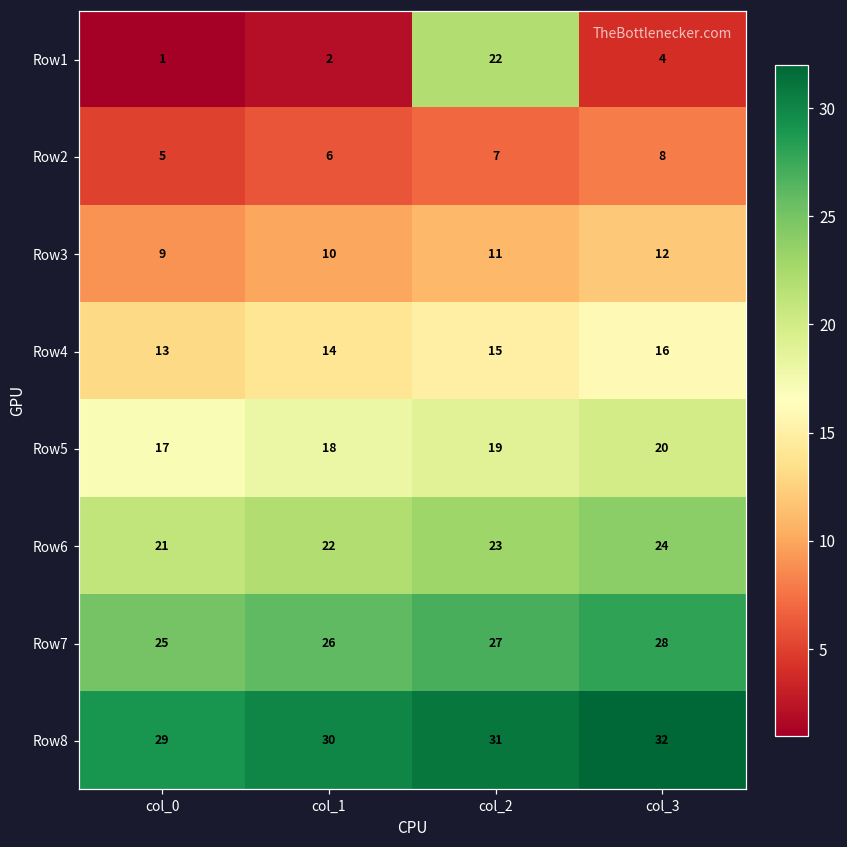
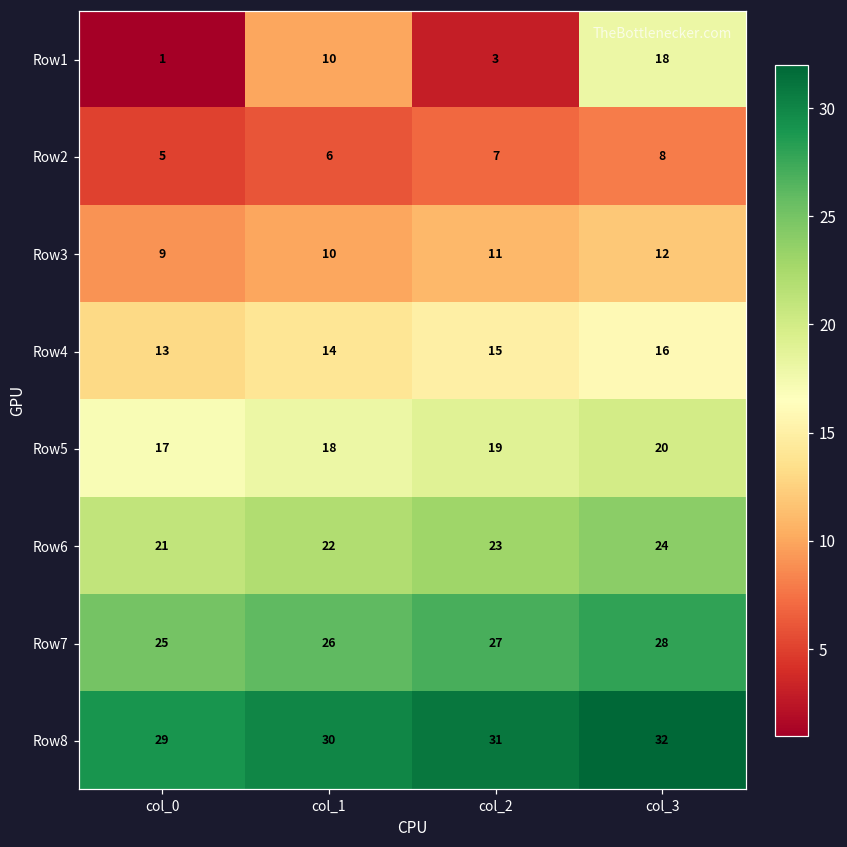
  {
    "Row1": {
      "col_0": 1,
-     "col_1": 2,
-     "col_2": 22,
-     "col_3": 4
+     "col_1": 10,
+     "col_2": 3,
+     "col_3": 18
    },
    "Row2": {
      "col_0": 5,
      "col_1": 6,
      "col_2": 7,
      "col_3": 8
    },
    "Row3": {
      "col_0": 9,
      "col_1": 10,
      "col_2": 11,
      "col_3": 12
    },
    "Row4": {
      "col_0": 13,
      "col_1": 14,
      "col_2": 15,
      "col_3": 16
    },
    "Row5": {
      "col_0": 17,
      "col_1": 18,
      "col_2": 19,
      "col_3": 20
    },
    "Row6": {
      "col_0": 21,
      "col_1": 22,
      "col_2": 23,
      "col_3": 24
    },
    "Row7": {
      "col_0": 25,
      "col_1": 26,
      "col_2": 27,
      "col_3": 28
    },
    "Row8": {
      "col_0": 29,
      "col_1": 30,
      "col_2": 31,
      "col_3": 32
    }
  }
